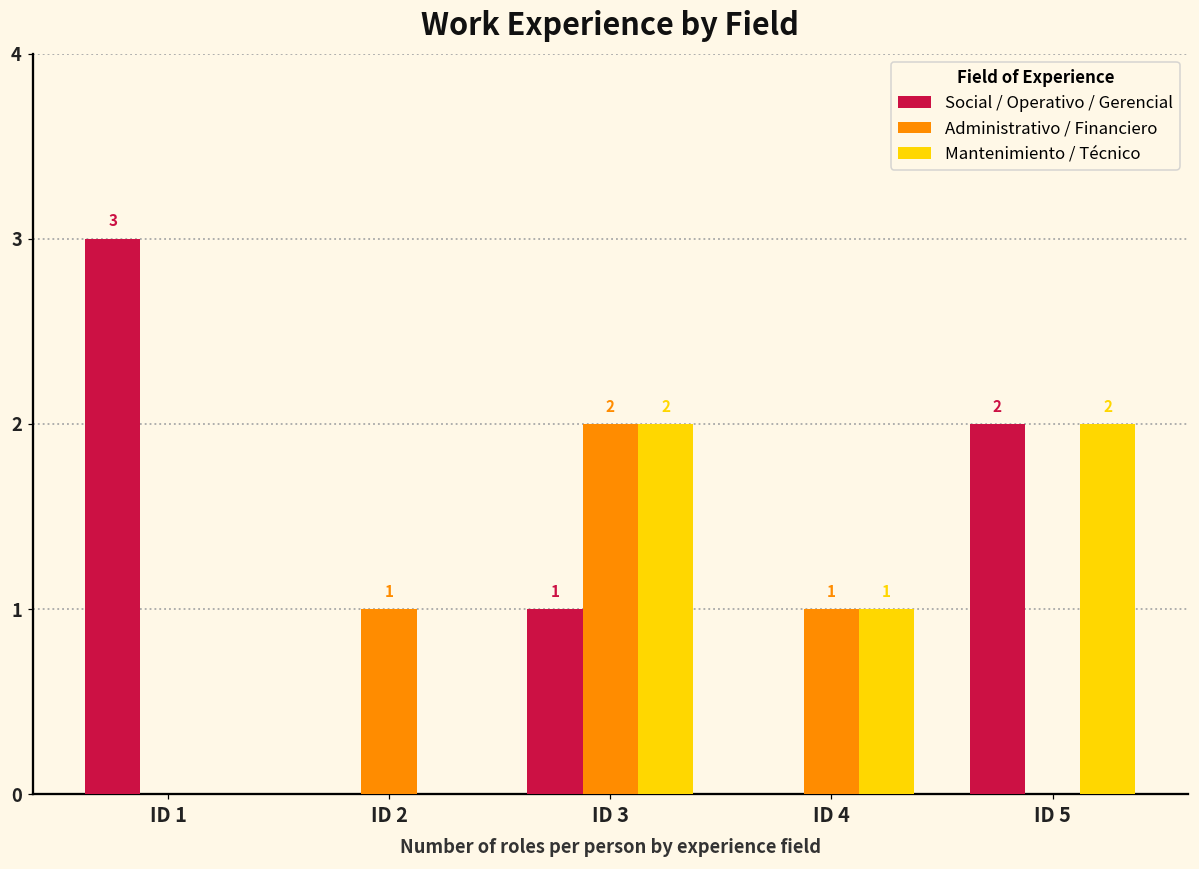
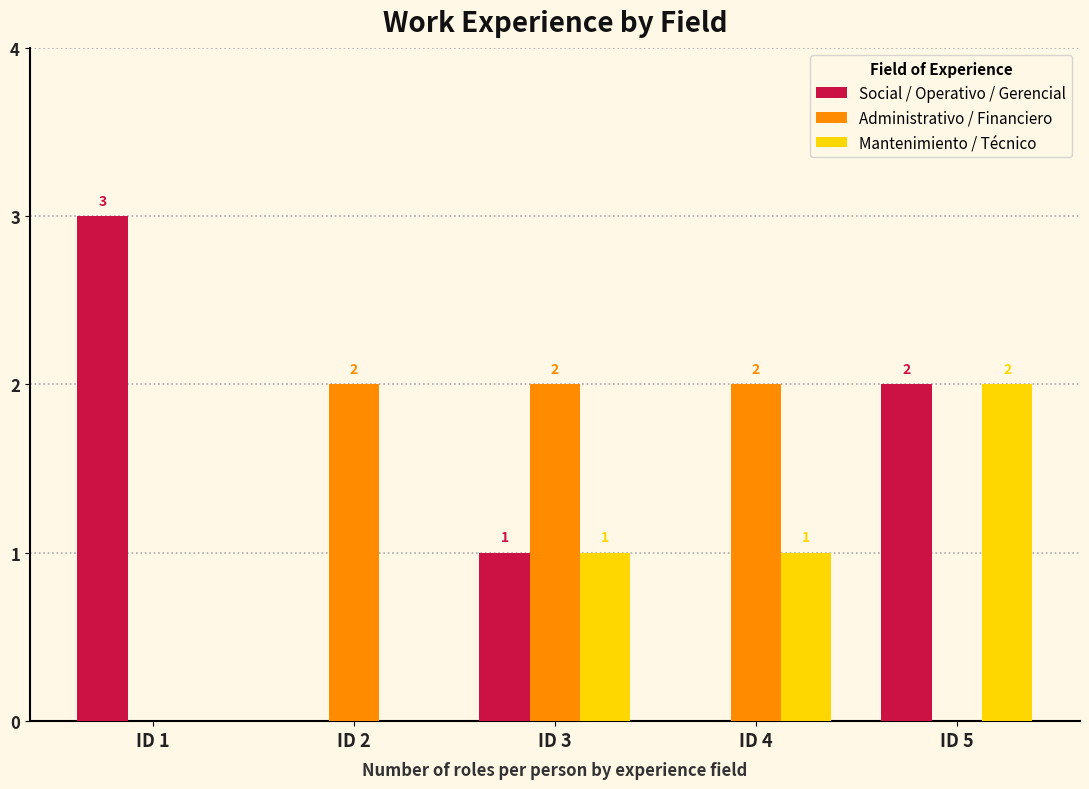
  {
    "Social / Operativo / Gerencial": {
      "ID 1": 3,
      "ID 3": 1,
      "ID 5": 2
    },
    "Administrativo / Financiero": {
-     "ID 2": 1,
+     "ID 2": 2,
      "ID 3": 2,
-     "ID 4": 1
+     "ID 4": 2
    },
    "Mantenimiento / Técnico": {
-     "ID 3": 2,
+     "ID 3": 1,
      "ID 4": 1,
      "ID 5": 2
    }
  }
